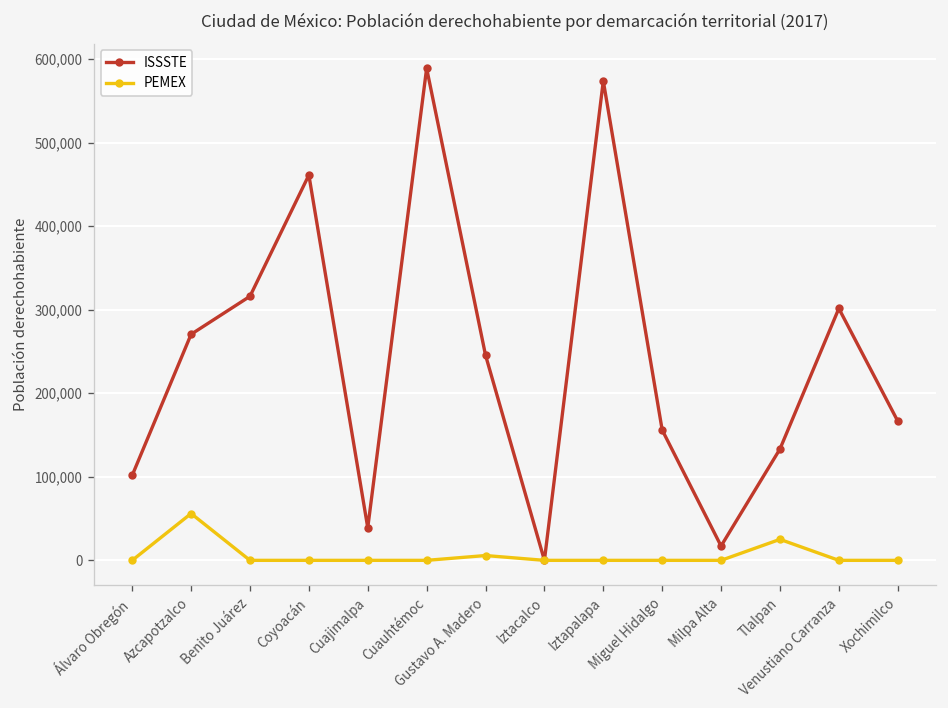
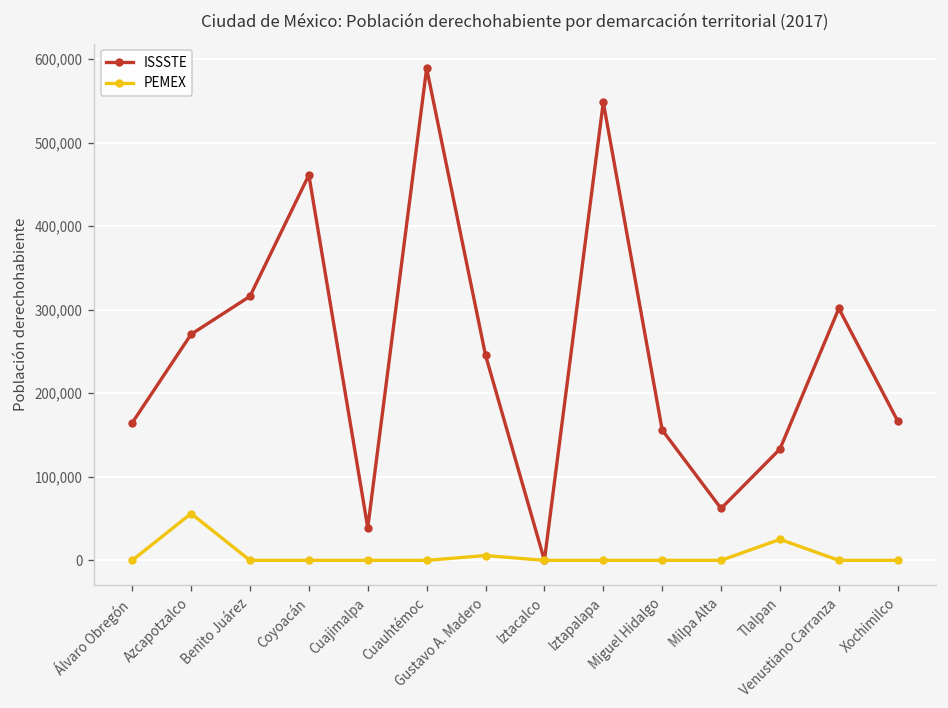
  {
    "ISSSTE": {
-     "Álvaro Obregón": "100,000",
+     "Álvaro Obregón": "160,000",
      "Azcapotzalco": "270,000",
      "Benito Juárez": "320,000",
      "Coyoacán": "460,000",
      "Cuajimalpa": "40,000",
      "Cuauhtémoc": "590,000",
      "Gustavo A. Madero": "250,000",
-     "Iztapalapa": "570,000",
+     "Iztapalapa": "550,000",
      "Miguel Hidalgo": "160,000",
-     "Milpa Alta": "20,000",
+     "Milpa Alta": "60,000",
      "Tlalpan": "130,000",
      "Venustiano Carranza": "300,000",
      "Xochimilco": "170,000"
    },
    "PEMEX": {
      "Álvaro Obregón": "0",
      "Azcapotzalco": "60,000",
      "Benito Juárez": "0",
      "Coyoacán": "0",
      "Cuajimalpa": "0",
      "Cuauhtémoc": "0",
      "Gustavo A. Madero": "10,000",
      "Iztapalapa": "0",
      "Miguel Hidalgo": "0",
      "Milpa Alta": "0",
      "Tlalpan": "30,000",
      "Venustiano Carranza": "0",
      "Xochimilco": "0"
    }
  }
